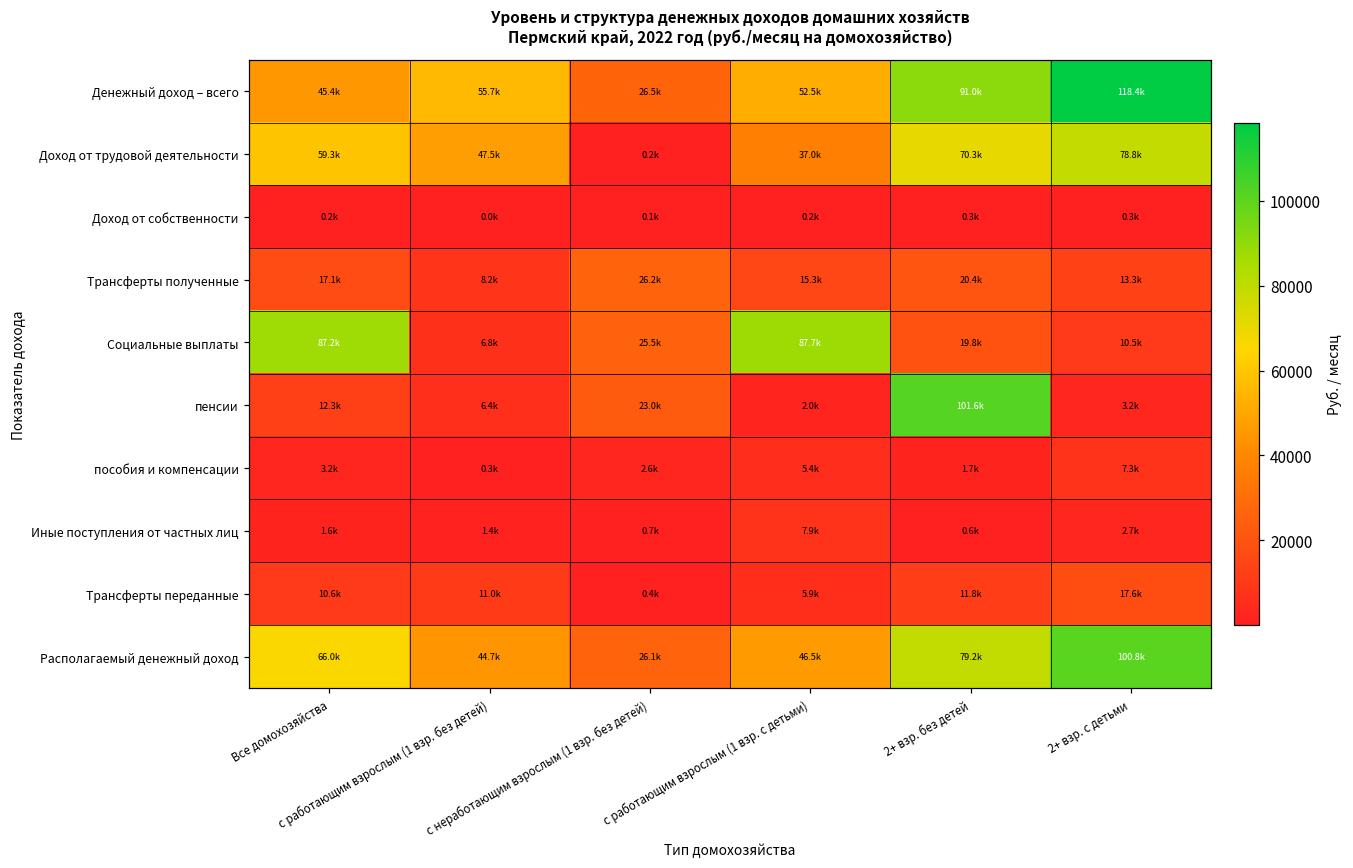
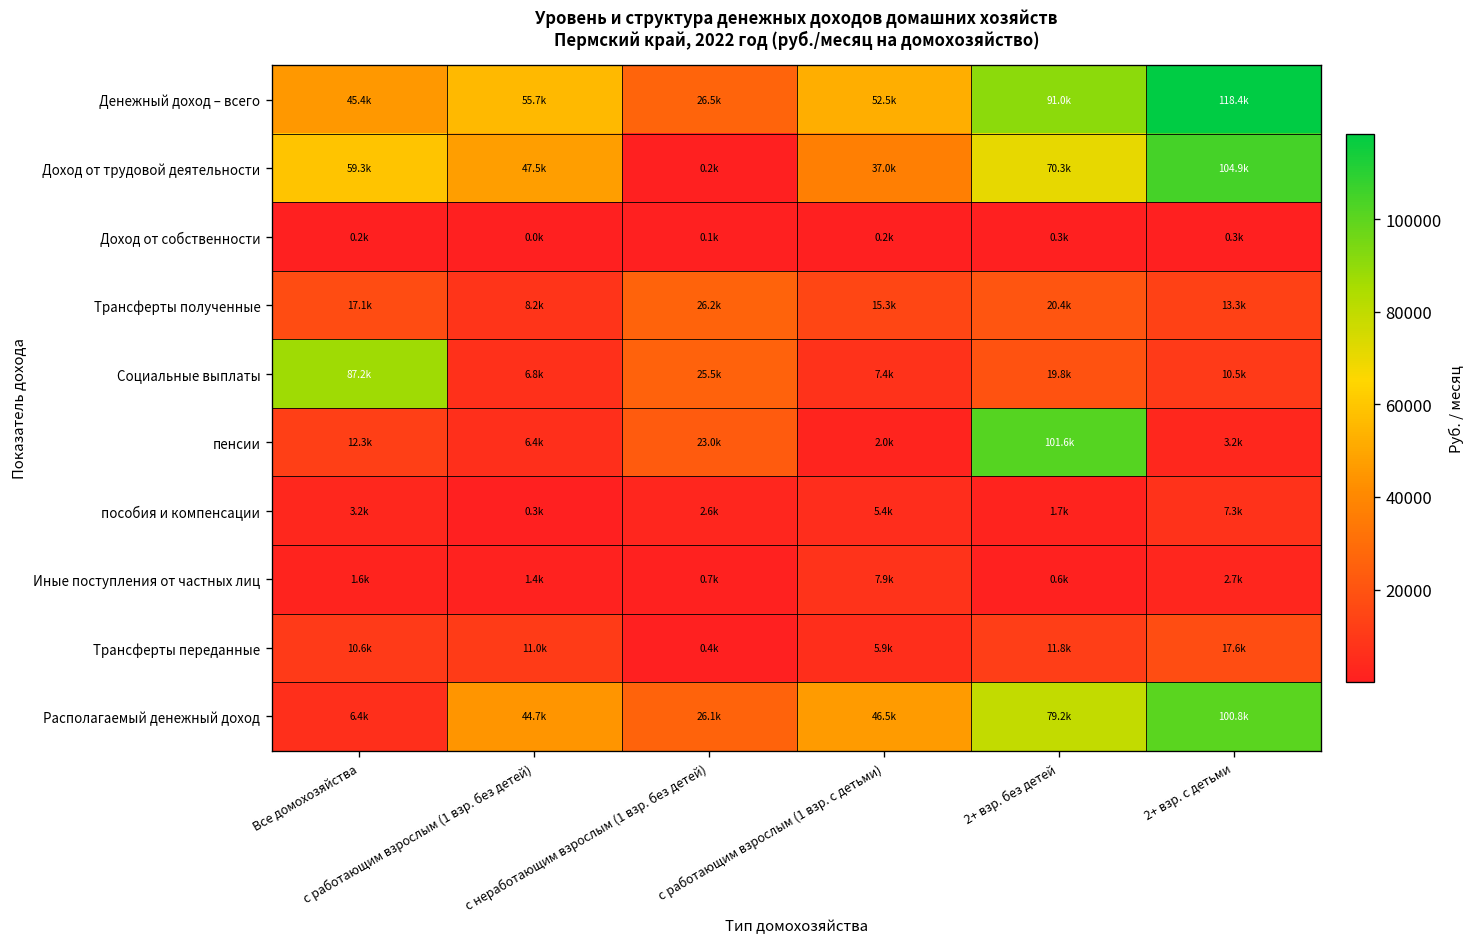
  {
    "Денежный доход – всего": {
      "Все домохозяйства": "45.4k",
      "с работающим взрослым (1 взр. без детей)": "55.7k",
      "с неработающим взрослым (1 взр. без детей)": "26.5k",
      "с работающим взрослым (1 взр. с детьми)": "52.5k",
      "2+ взр. без детей": "91.0k",
      "2+ взр. с детьми": "118.4k"
    },
    "Доход от трудовой деятельности": {
      "Все домохозяйства": "59.3k",
      "с работающим взрослым (1 взр. без детей)": "47.5k",
      "с неработающим взрослым (1 взр. без детей)": "0.2k",
      "с работающим взрослым (1 взр. с детьми)": "37.0k",
      "2+ взр. без детей": "70.3k",
-     "2+ взр. с детьми": "78.8k"
+     "2+ взр. с детьми": "104.9k"
    },
    "Доход от собственности": {
      "Все домохозяйства": "0.2k",
      "с работающим взрослым (1 взр. без детей)": "0.0k",
      "с неработающим взрослым (1 взр. без детей)": "0.1k",
      "с работающим взрослым (1 взр. с детьми)": "0.2k",
      "2+ взр. без детей": "0.3k",
      "2+ взр. с детьми": "0.3k"
    },
    "Трансферты полученные": {
      "Все домохозяйства": "17.1k",
      "с работающим взрослым (1 взр. без детей)": "8.2k",
      "с неработающим взрослым (1 взр. без детей)": "26.2k",
      "с работающим взрослым (1 взр. с детьми)": "15.3k",
      "2+ взр. без детей": "20.4k",
      "2+ взр. с детьми": "13.3k"
    },
    "Социальные выплаты": {
      "Все домохозяйства": "87.2k",
      "с работающим взрослым (1 взр. без детей)": "6.8k",
      "с неработающим взрослым (1 взр. без детей)": "25.5k",
-     "с работающим взрослым (1 взр. с детьми)": "87.7k",
+     "с работающим взрослым (1 взр. с детьми)": "7.4k",
      "2+ взр. без детей": "19.8k",
      "2+ взр. с детьми": "10.5k"
    },
    "пенсии": {
      "Все домохозяйства": "12.3k",
      "с работающим взрослым (1 взр. без детей)": "6.4k",
      "с неработающим взрослым (1 взр. без детей)": "23.0k",
      "с работающим взрослым (1 взр. с детьми)": "2.0k",
      "2+ взр. без детей": "101.6k",
      "2+ взр. с детьми": "3.2k"
    },
    "пособия и компенсации": {
      "Все домохозяйства": "3.2k",
      "с работающим взрослым (1 взр. без детей)": "0.3k",
      "с неработающим взрослым (1 взр. без детей)": "2.6k",
      "с работающим взрослым (1 взр. с детьми)": "5.4k",
      "2+ взр. без детей": "1.7k",
      "2+ взр. с детьми": "7.3k"
    },
    "Иные поступления от частных лиц": {
      "Все домохозяйства": "1.6k",
      "с работающим взрослым (1 взр. без детей)": "1.4k",
      "с неработающим взрослым (1 взр. без детей)": "0.7k",
      "с работающим взрослым (1 взр. с детьми)": "7.9k",
      "2+ взр. без детей": "0.6k",
      "2+ взр. с детьми": "2.7k"
    },
    "Трансферты переданные": {
      "Все домохозяйства": "10.6k",
      "с работающим взрослым (1 взр. без детей)": "11.0k",
      "с неработающим взрослым (1 взр. без детей)": "0.4k",
      "с работающим взрослым (1 взр. с детьми)": "5.9k",
      "2+ взр. без детей": "11.8k",
      "2+ взр. с детьми": "17.6k"
    },
    "Располагаемый денежный доход": {
-     "Все домохозяйства": "66.0k",
+     "Все домохозяйства": "6.4k",
      "с работающим взрослым (1 взр. без детей)": "44.7k",
      "с неработающим взрослым (1 взр. без детей)": "26.1k",
      "с работающим взрослым (1 взр. с детьми)": "46.5k",
      "2+ взр. без детей": "79.2k",
      "2+ взр. с детьми": "100.8k"
    }
  }
